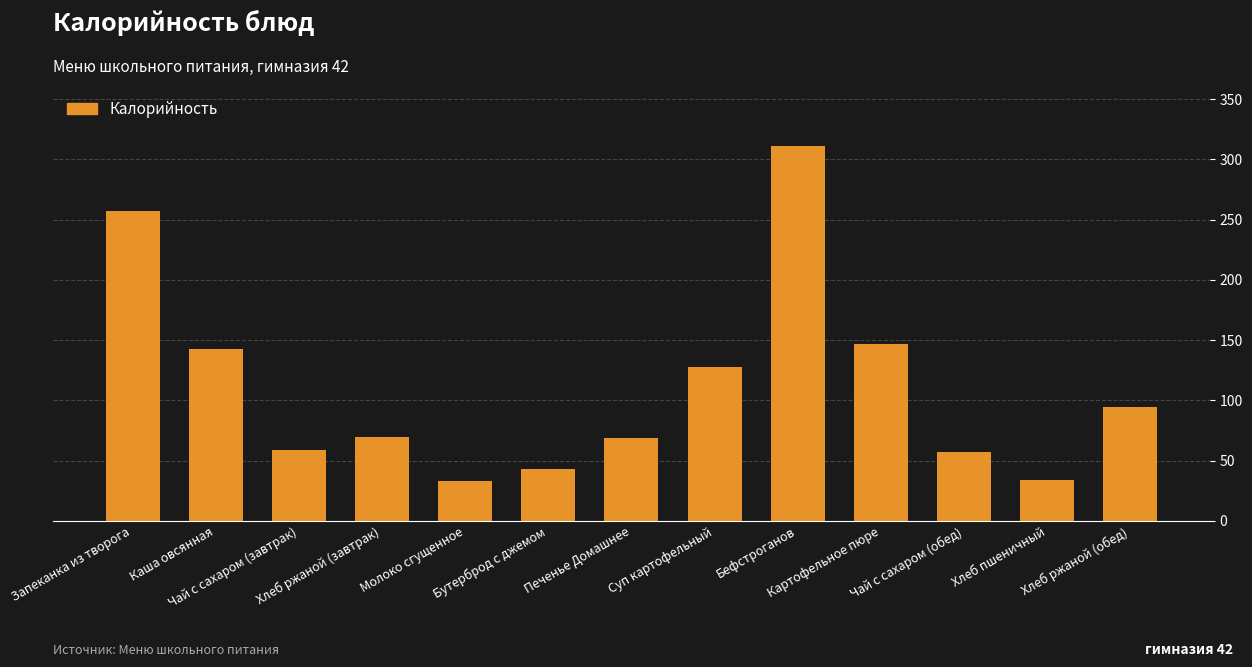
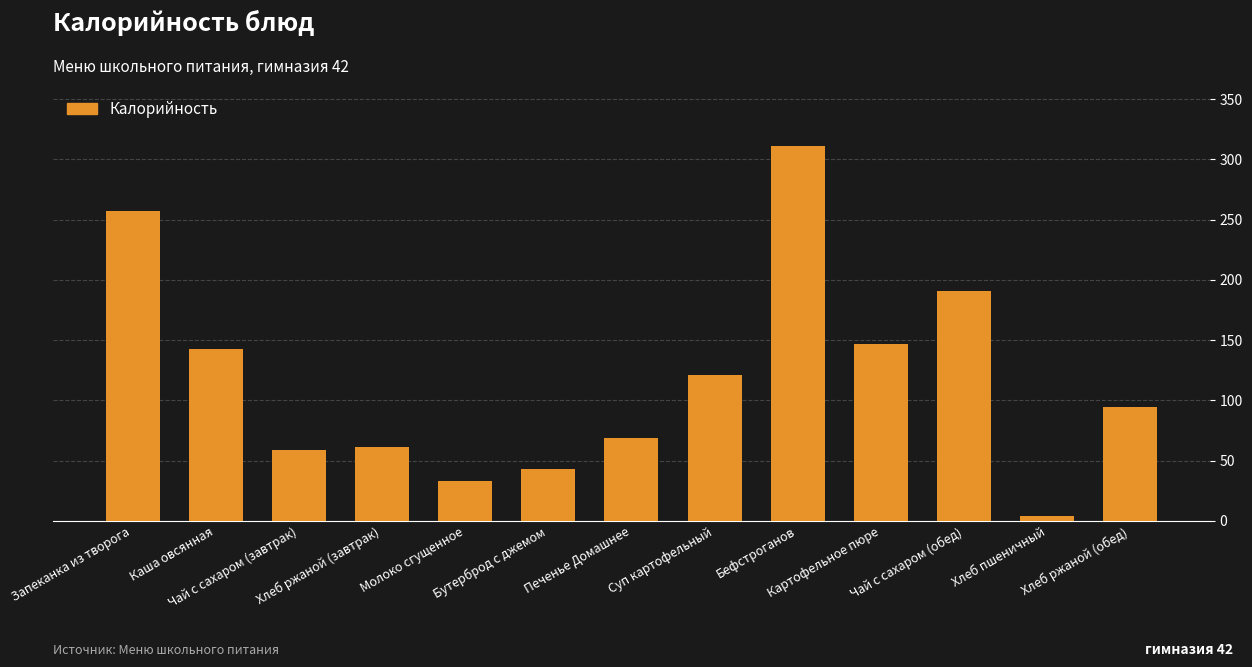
  {
    "Запеканка из творога": 257,
    "Каша овсянная": 143,
    "Чай с сахаром (завтрак)": 59,
-   "Хлеб ржаной (завтрак)": 70,
+   "Хлеб ржаной (завтрак)": 62,
    "Молоко сгущенное": 33,
    "Бутерброд с джемом": 43,
    "Печенье Домашнее": 69,
-   "Суп картофельный": 128,
+   "Суп картофельный": 121,
    "Бефстроганов": 311,
    "Картофельное пюре": 147,
-   "Чай с сахаром (обед)": 57,
-   "Хлеб пшеничный": 34,
+   "Чай с сахаром (обед)": 191,
+   "Хлеб пшеничный": 4,
    "Хлеб ржаной (обед)": 95
  }
